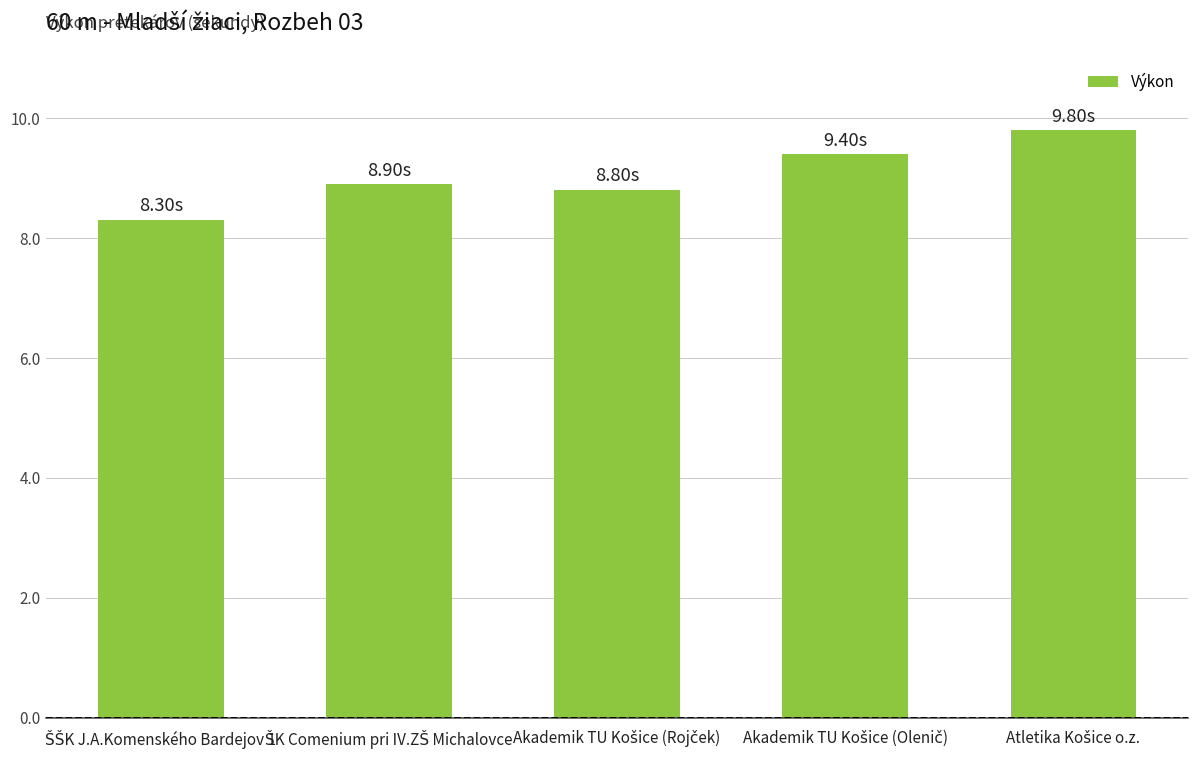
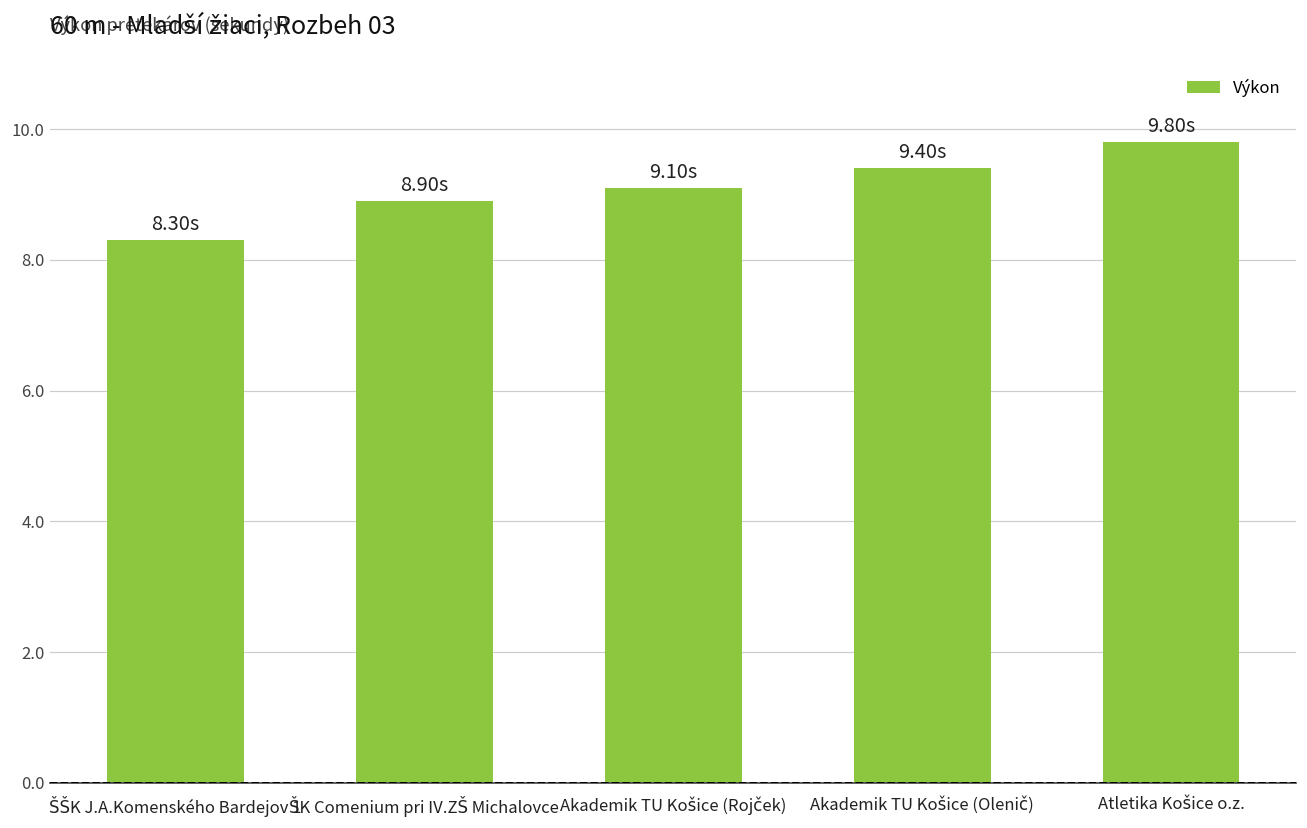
  {
    "ŠŠK J.A.Komenského Bardejov 1": "8.30s",
    "ŠK Comenium pri IV.ZŠ Michalovce": "8.90s",
-   "Akademik TU Košice (Rojček)": "8.80s",
+   "Akademik TU Košice (Rojček)": "9.10s",
    "Akademik TU Košice (Olenič)": "9.40s",
    "Atletika Košice o.z.": "9.80s"
  }
